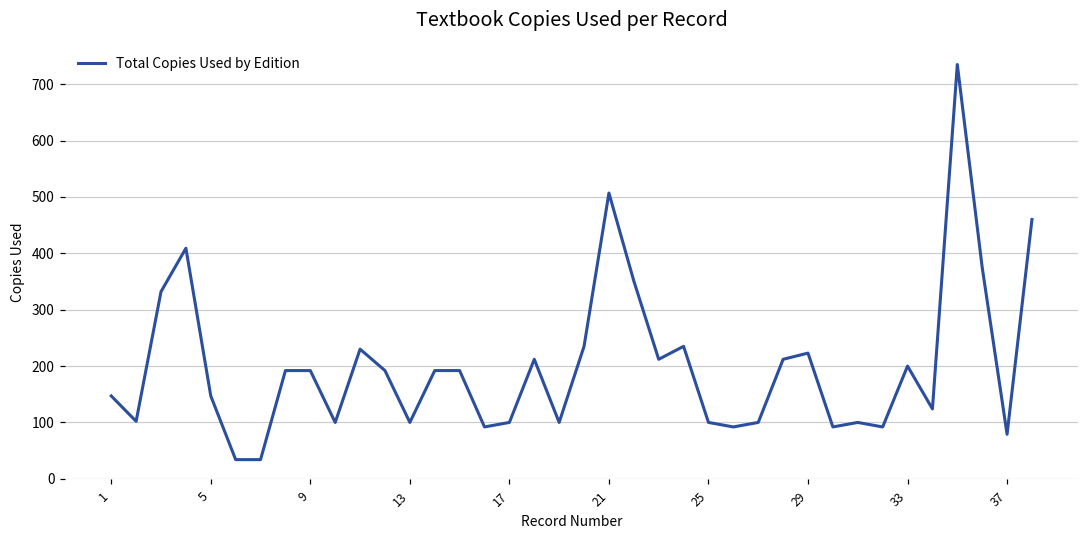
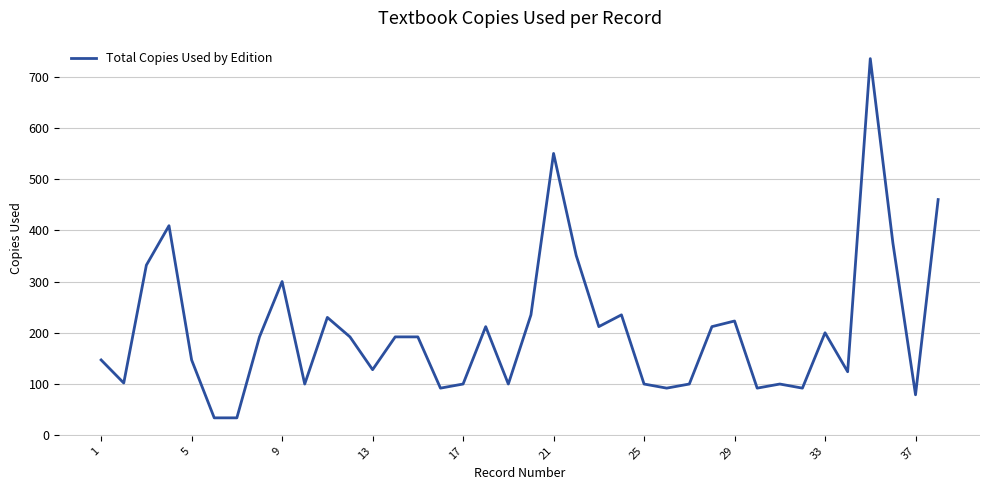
  {
    "1": 150,
    "5": 150,
-   "9": 190,
-   "13": 100,
+   "9": 300,
+   "13": 130,
    "17": 100,
-   "21": 510,
+   "21": 550,
    "25": 100,
    "29": 220,
    "33": 200,
    "37": 80
  }
